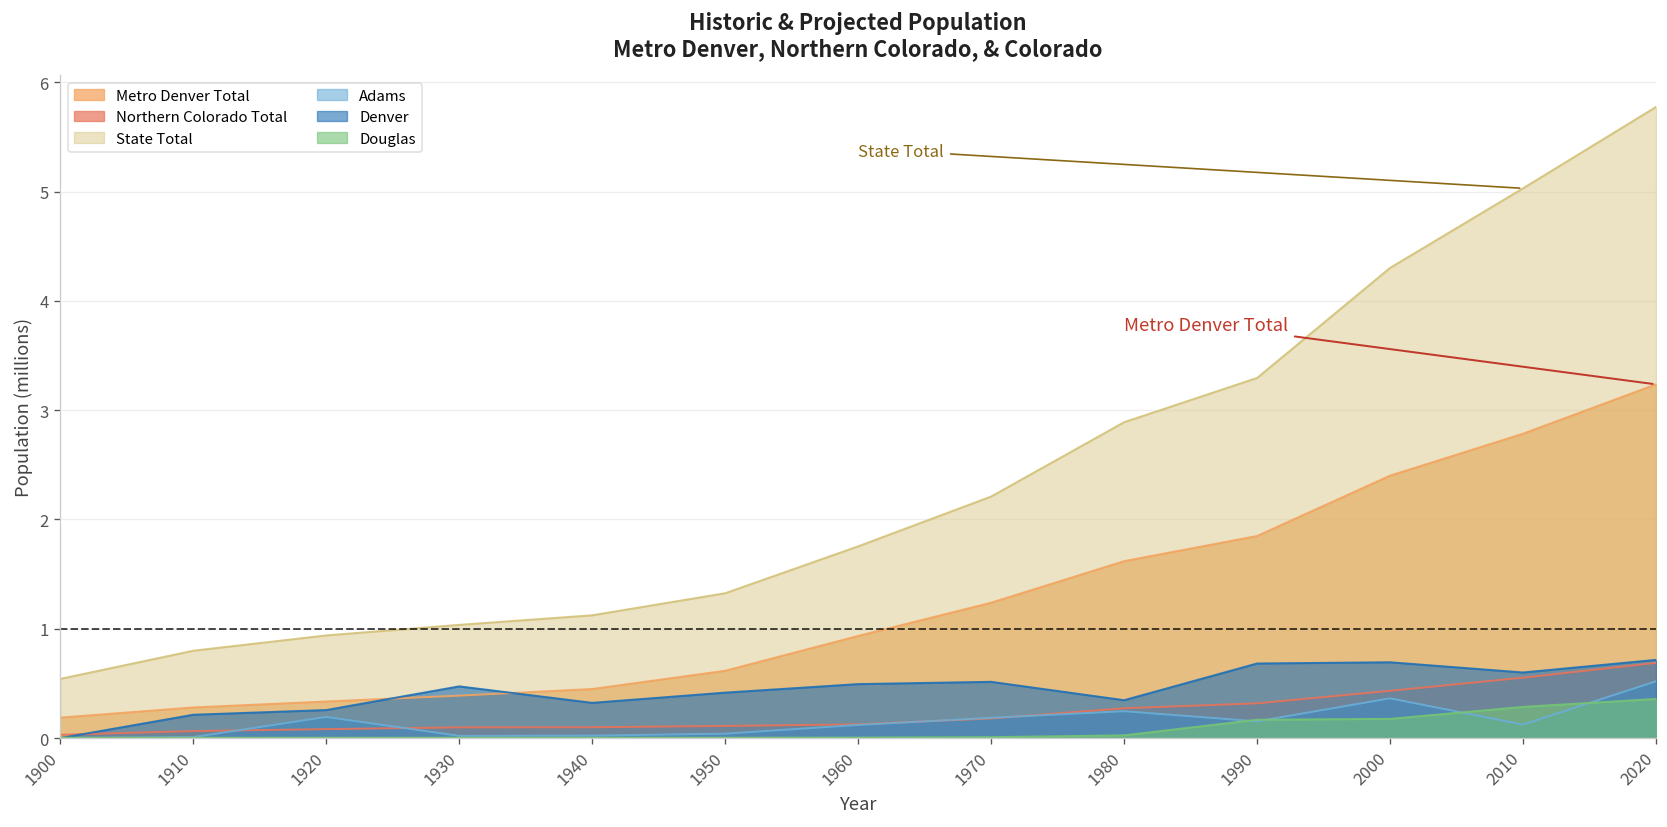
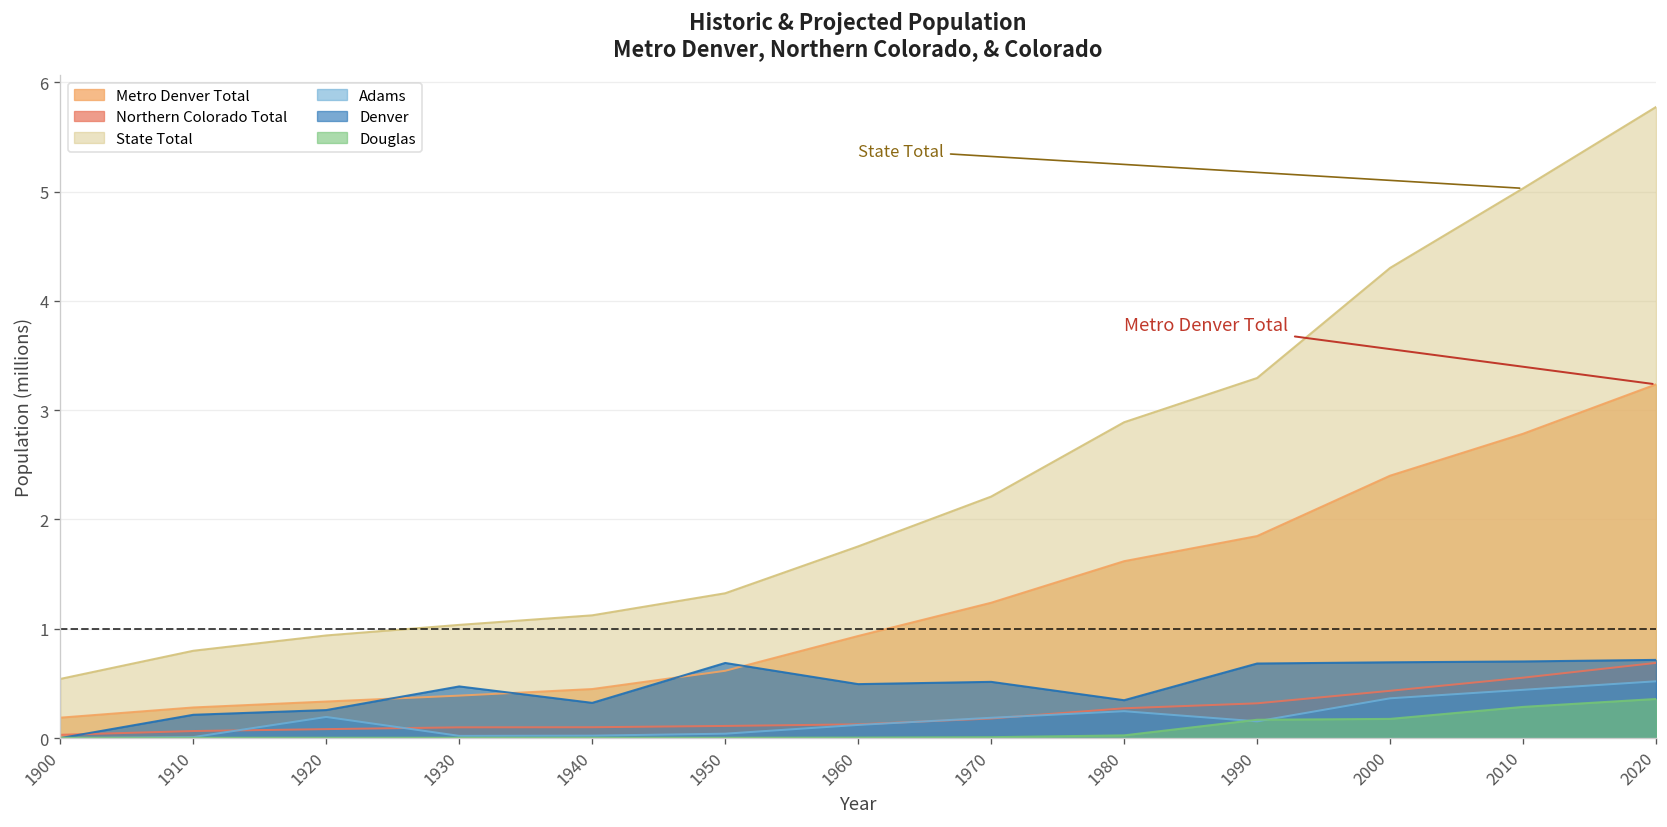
  {
    "Adams": {
      "1920": 0.2,
      "1950": 0.0,
      "2000": 0.4,
-     "2010": 0.1,
+     "2010": 0.4,
      "2020": 0.5
    },
    "Denver": {
      "1910": 0.2,
      "1920": 0.3,
      "1930": 0.5,
      "1940": 0.3,
-     "1950": 0.4,
+     "1950": 0.7,
      "1960": 0.5,
      "1970": 0.5,
      "1980": 0.3,
      "1990": 0.7,
      "2000": 0.7,
-     "2010": 0.6
+     "2010": 0.7
    },
    "Douglas": {
      "1920": 0.0,
      "1950": 0.0,
      "1960": 0.0,
      "1970": 0.0,
      "1980": 0.0,
      "2000": 0.2,
      "2010": 0.3,
      "2020": 0.4
    }
  }
